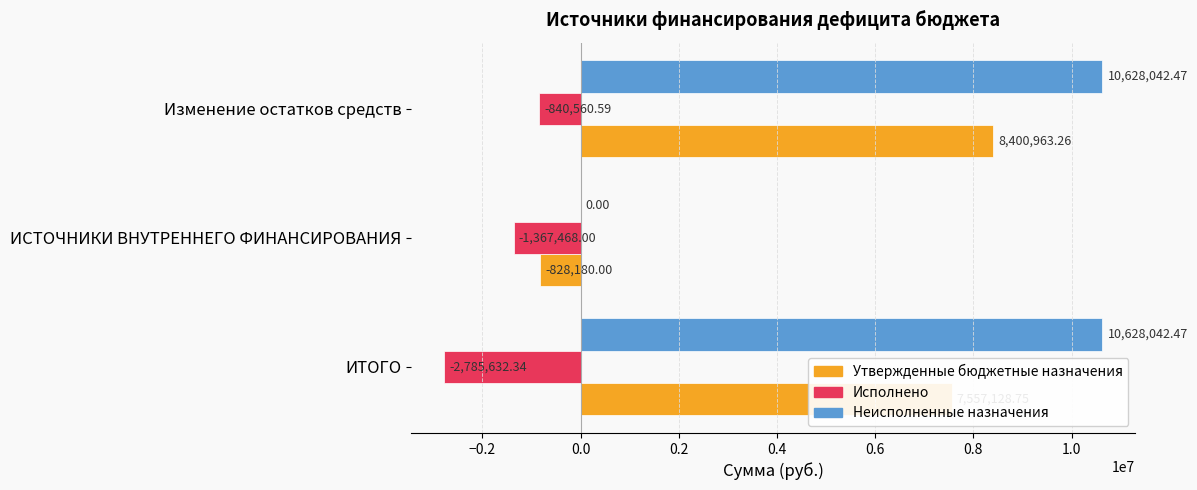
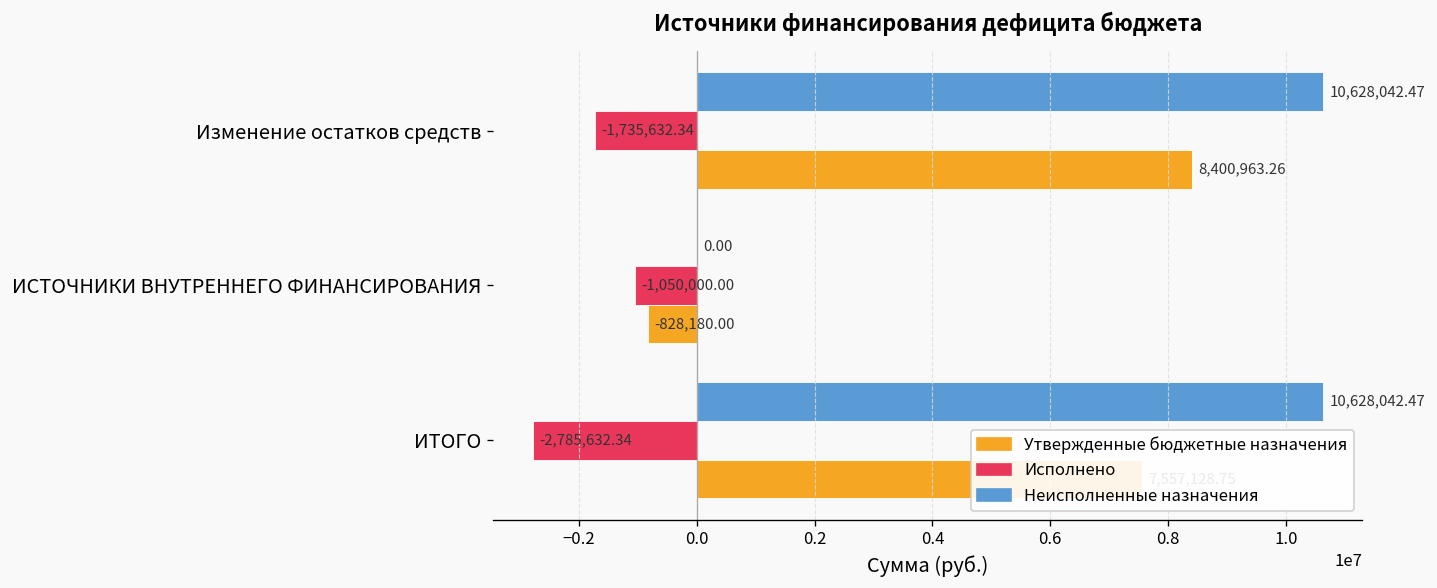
  {
    "Утвержденные бюджетные назначения": {
      "Изменение остатков средств": "8,400,963.26",
      "ИСТОЧНИКИ ВНУТРЕННЕГО ФИНАНСИРОВАНИЯ": "-828,180.00"
    },
    "Исполнено": {
-     "Изменение остатков средств": "-840,560.59",
-     "ИСТОЧНИКИ ВНУТРЕННЕГО ФИНАНСИРОВАНИЯ": "-1,367,468.00",
+     "Изменение остатков средств": "-1,735,632.34",
+     "ИСТОЧНИКИ ВНУТРЕННЕГО ФИНАНСИРОВАНИЯ": "-1,050,000.00",
      "ИТОГО": "-2,785,632.34"
    },
    "Неисполненные назначения": {
      "Изменение остатков средств": "10,628,042.47",
      "ИСТОЧНИКИ ВНУТРЕННЕГО ФИНАНСИРОВАНИЯ": "0.00",
      "ИТОГО": "10,628,042.47"
    }
  }
